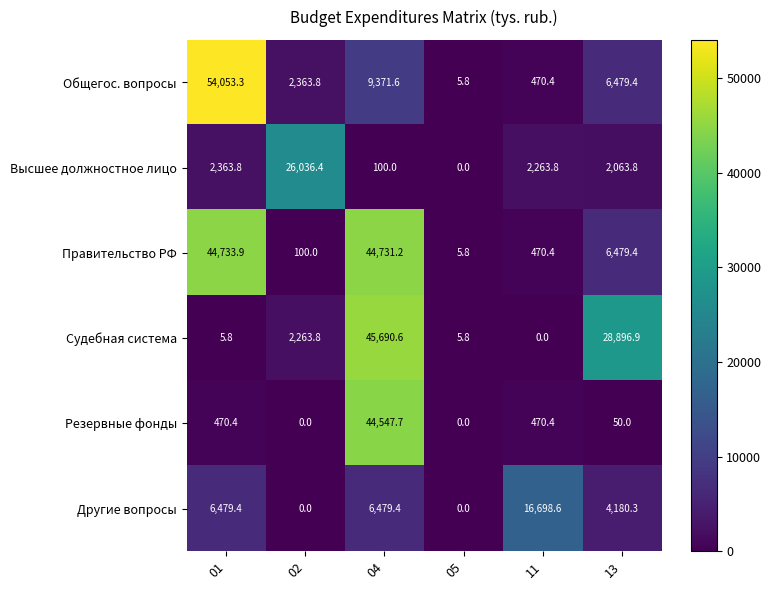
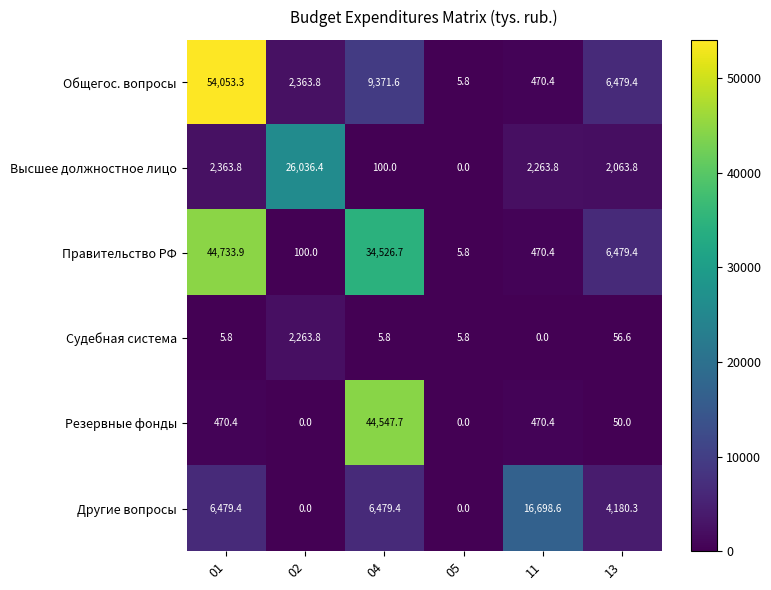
  {
    "Общегос. вопросы": {
      "01": "54,053.3",
      "02": "2,363.8",
      "04": "9,371.6",
      "05": "5.8",
      "11": "470.4",
      "13": "6,479.4"
    },
    "Высшее должностное лицо": {
      "01": "2,363.8",
      "02": "26,036.4",
      "04": "100.0",
      "05": "0.0",
      "11": "2,263.8",
      "13": "2,063.8"
    },
    "Правительство РФ": {
      "01": "44,733.9",
      "02": "100.0",
-     "04": "44,731.2",
+     "04": "34,526.7",
      "05": "5.8",
      "11": "470.4",
      "13": "6,479.4"
    },
    "Судебная система": {
      "01": "5.8",
      "02": "2,263.8",
-     "04": "45,690.6",
+     "04": "5.8",
      "05": "5.8",
      "11": "0.0",
-     "13": "28,896.9"
+     "13": "56.6"
    },
    "Резервные фонды": {
      "01": "470.4",
      "02": "0.0",
      "04": "44,547.7",
      "05": "0.0",
      "11": "470.4",
      "13": "50.0"
    },
    "Другие вопросы": {
      "01": "6,479.4",
      "02": "0.0",
      "04": "6,479.4",
      "05": "0.0",
      "11": "16,698.6",
      "13": "4,180.3"
    }
  }
